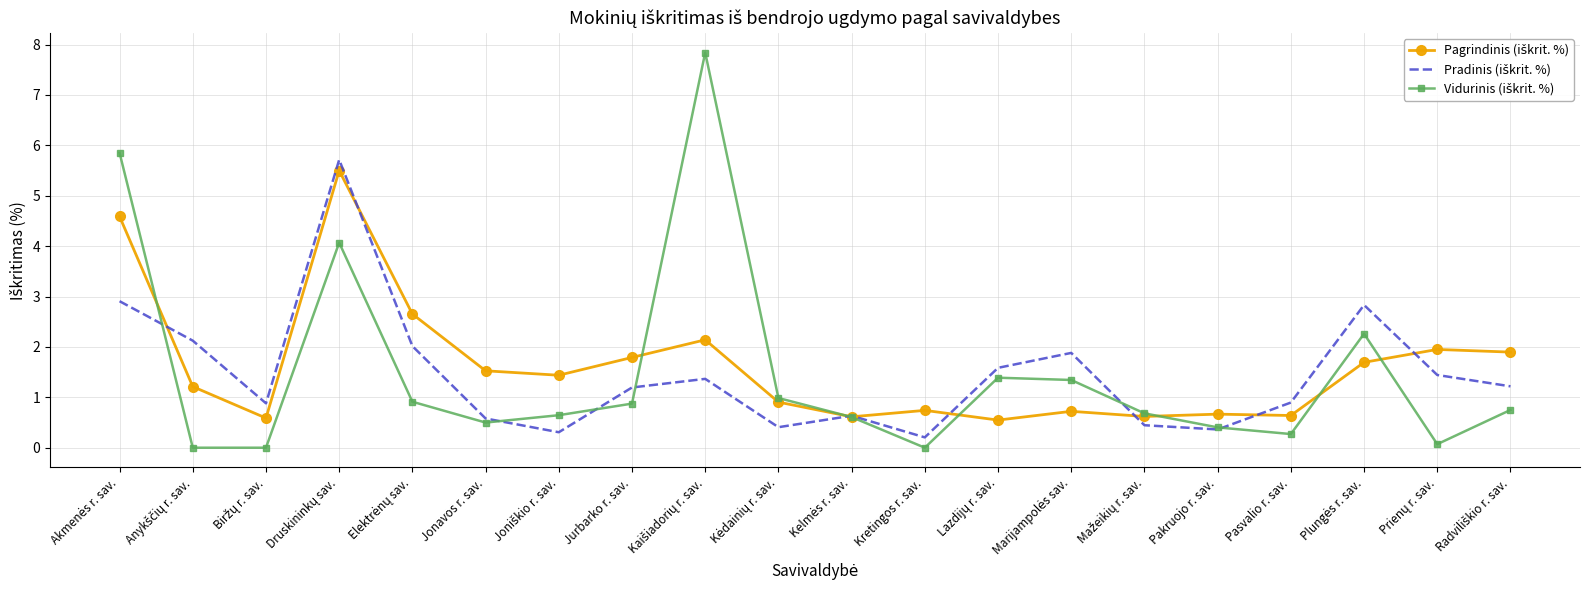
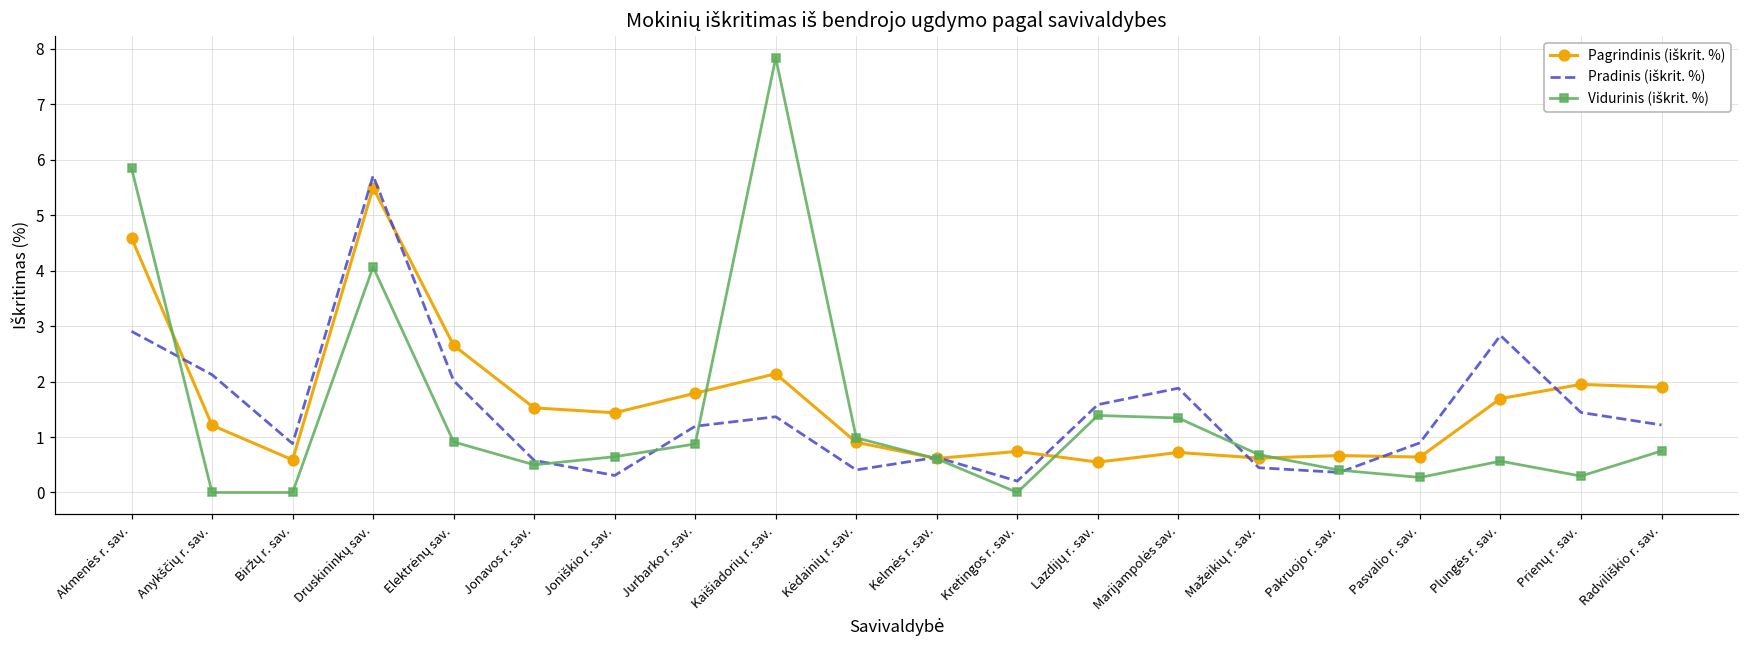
  {
    "Pagrindinis (iškrit. %)": {
      "Akmenės r. sav.": 4.6,
      "Anykščių r. sav.": 1.2,
      "Biržų r. sav.": 0.6,
      "Druskininkų sav.": 5.5,
      "Elektrėnų sav.": 2.7,
      "Jonavos r. sav.": 1.5,
      "Joniškio r. sav.": 1.4,
      "Jurbarko r. sav.": 1.8,
      "Kaišiadorių r. sav.": 2.1,
      "Kėdainių r. sav.": 0.9,
      "Kretingos r. sav.": 0.7,
      "Lazdijų r. sav.": 0.5,
      "Marijampolės sav.": 0.7,
      "Mažeikių r. sav.": 0.6,
      "Pakruojo r. sav.": 0.7,
      "Pasvalio r. sav.": 0.6,
      "Plungės r. sav.": 1.7,
      "Prienų r. sav.": 2.0,
      "Radviliškio r. sav.": 1.9
    },
    "Pradinis (iškrit. %)": {
      "Akmenės r. sav.": 2.9,
      "Anykščių r. sav.": 2.1,
      "Biržų r. sav.": 0.9,
      "Druskininkų sav.": 5.7,
      "Elektrėnų sav.": 2.0,
      "Jonavos r. sav.": 0.6,
      "Joniškio r. sav.": 0.3,
      "Jurbarko r. sav.": 1.2,
      "Kaišiadorių r. sav.": 1.4,
      "Kėdainių r. sav.": 0.4,
      "Kretingos r. sav.": 0.2,
      "Lazdijų r. sav.": 1.6,
      "Marijampolės sav.": 1.9,
      "Mažeikių r. sav.": 0.4,
      "Pasvalio r. sav.": 0.9,
      "Plungės r. sav.": 2.8,
      "Prienų r. sav.": 1.4,
      "Radviliškio r. sav.": 1.2
    },
    "Vidurinis (iškrit. %)": {
      "Akmenės r. sav.": 5.9,
      "Anykščių r. sav.": 0.0,
      "Biržų r. sav.": 0.0,
      "Druskininkų sav.": 4.1,
      "Elektrėnų sav.": 0.9,
      "Jonavos r. sav.": 0.5,
      "Joniškio r. sav.": 0.6,
      "Jurbarko r. sav.": 0.9,
      "Kaišiadorių r. sav.": 7.8,
      "Kėdainių r. sav.": 1.0,
      "Kretingos r. sav.": 0.0,
      "Lazdijų r. sav.": 1.4,
      "Marijampolės sav.": 1.3,
      "Mažeikių r. sav.": 0.7,
      "Pasvalio r. sav.": 0.3,
-     "Plungės r. sav.": 2.3,
-     "Prienų r. sav.": 0.1,
+     "Plungės r. sav.": 0.6,
+     "Prienų r. sav.": 0.3,
      "Radviliškio r. sav.": 0.7
    }
  }
